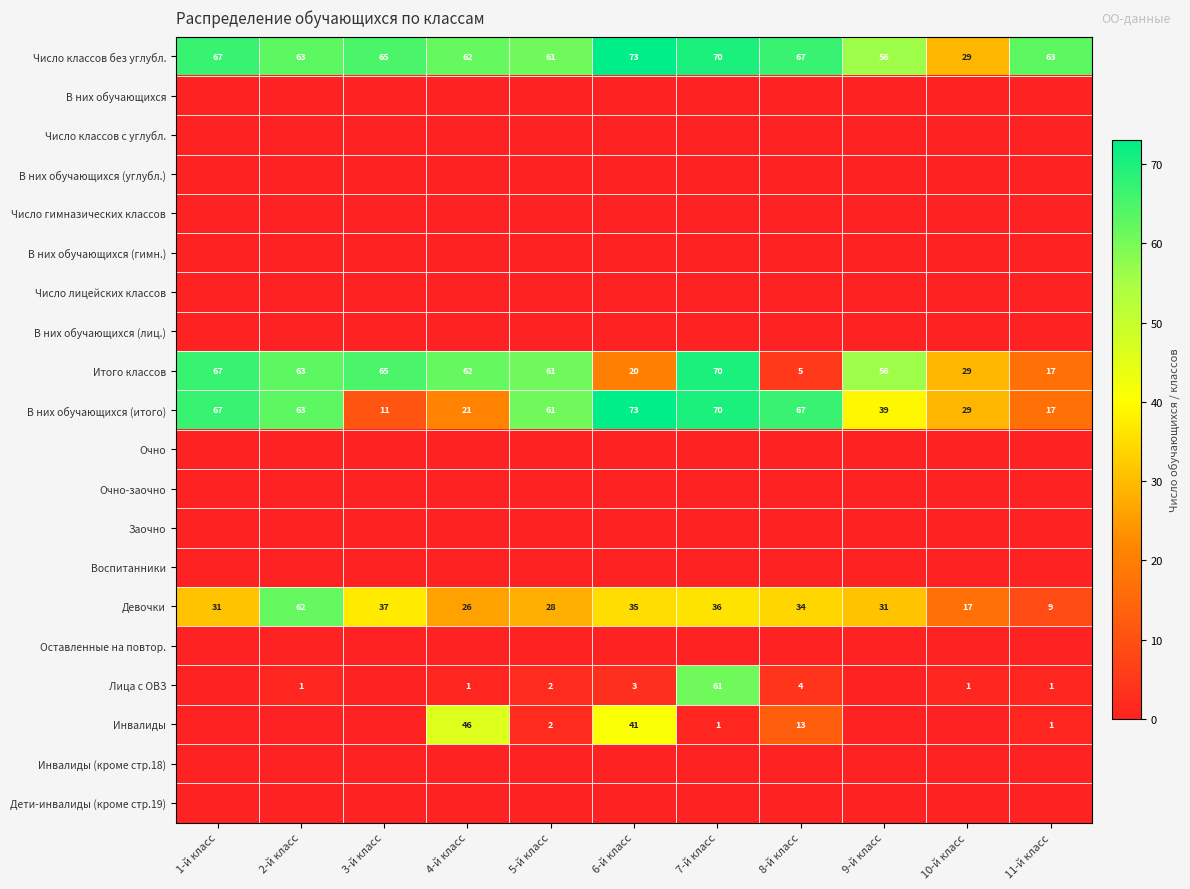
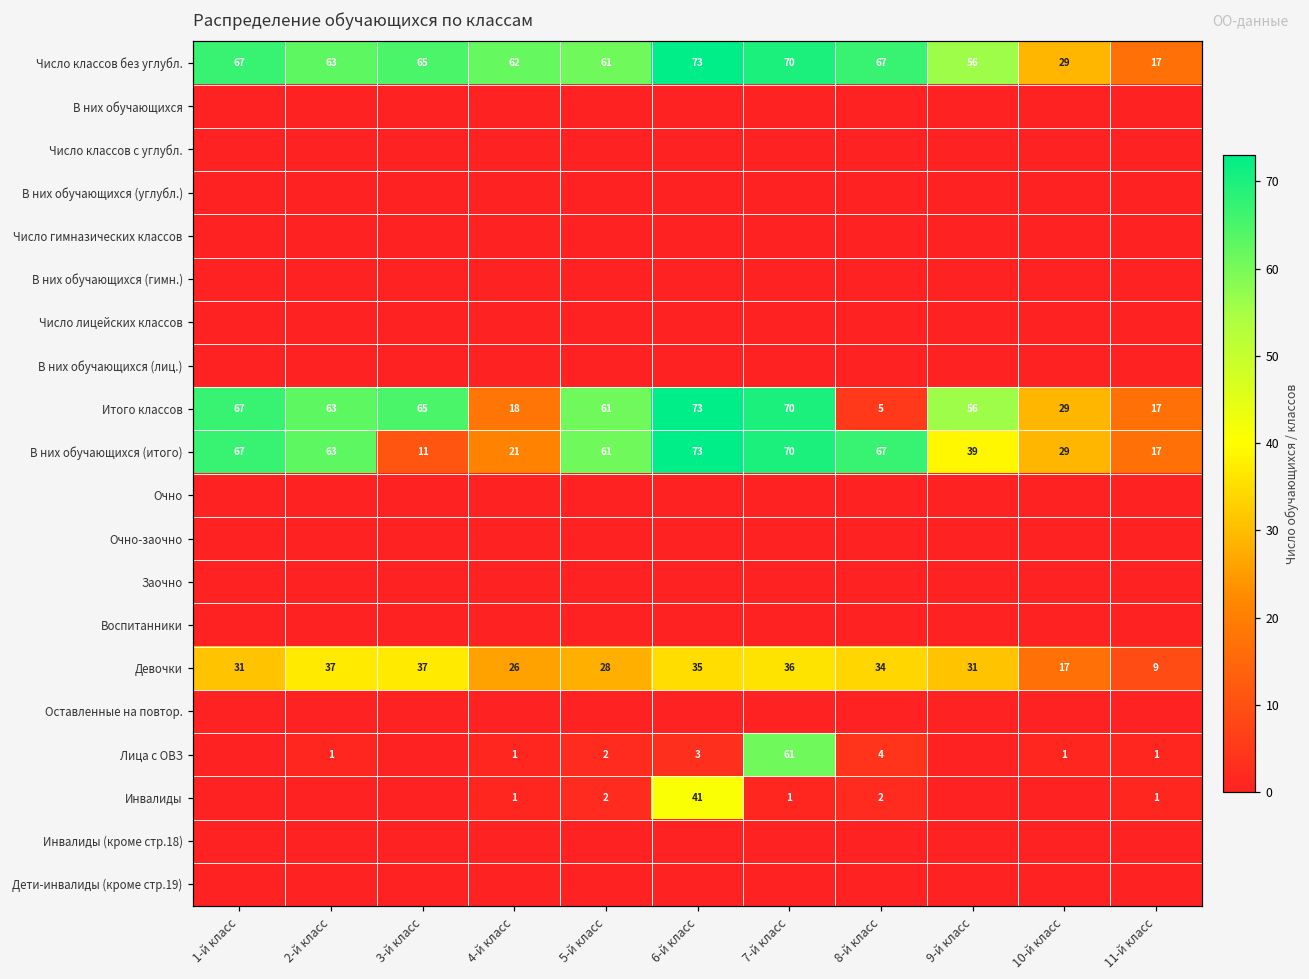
  {
    "Число классов без углубл.": {
      "1-й класс": 67,
      "2-й класс": 63,
      "3-й класс": 65,
      "4-й класс": 62,
      "5-й класс": 61,
      "6-й класс": 73,
      "7-й класс": 70,
      "8-й класс": 67,
      "9-й класс": 56,
      "10-й класс": 29,
-     "11-й класс": 63
+     "11-й класс": 17
    },
    "Итого классов": {
      "1-й класс": 67,
      "2-й класс": 63,
      "3-й класс": 65,
-     "4-й класс": 62,
+     "4-й класс": 18,
      "5-й класс": 61,
-     "6-й класс": 20,
+     "6-й класс": 73,
      "7-й класс": 70,
      "8-й класс": 5,
      "9-й класс": 56,
      "10-й класс": 29,
      "11-й класс": 17
    },
    "В них обучающихся (итого)": {
      "1-й класс": 67,
      "2-й класс": 63,
      "3-й класс": 11,
      "4-й класс": 21,
      "5-й класс": 61,
      "6-й класс": 73,
      "7-й класс": 70,
      "8-й класс": 67,
      "9-й класс": 39,
      "10-й класс": 29,
      "11-й класс": 17
    },
    "Девочки": {
      "1-й класс": 31,
-     "2-й класс": 62,
+     "2-й класс": 37,
      "3-й класс": 37,
      "4-й класс": 26,
      "5-й класс": 28,
      "6-й класс": 35,
      "7-й класс": 36,
      "8-й класс": 34,
      "9-й класс": 31,
      "10-й класс": 17,
      "11-й класс": 9
    },
    "Лица с ОВЗ": {
      "2-й класс": 1,
      "4-й класс": 1,
      "5-й класс": 2,
      "6-й класс": 3,
      "7-й класс": 61,
      "8-й класс": 4,
      "10-й класс": 1,
      "11-й класс": 1
    },
    "Инвалиды": {
-     "4-й класс": 46,
+     "4-й класс": 1,
      "5-й класс": 2,
      "6-й класс": 41,
      "7-й класс": 1,
-     "8-й класс": 13,
+     "8-й класс": 2,
      "11-й класс": 1
    }
  }
